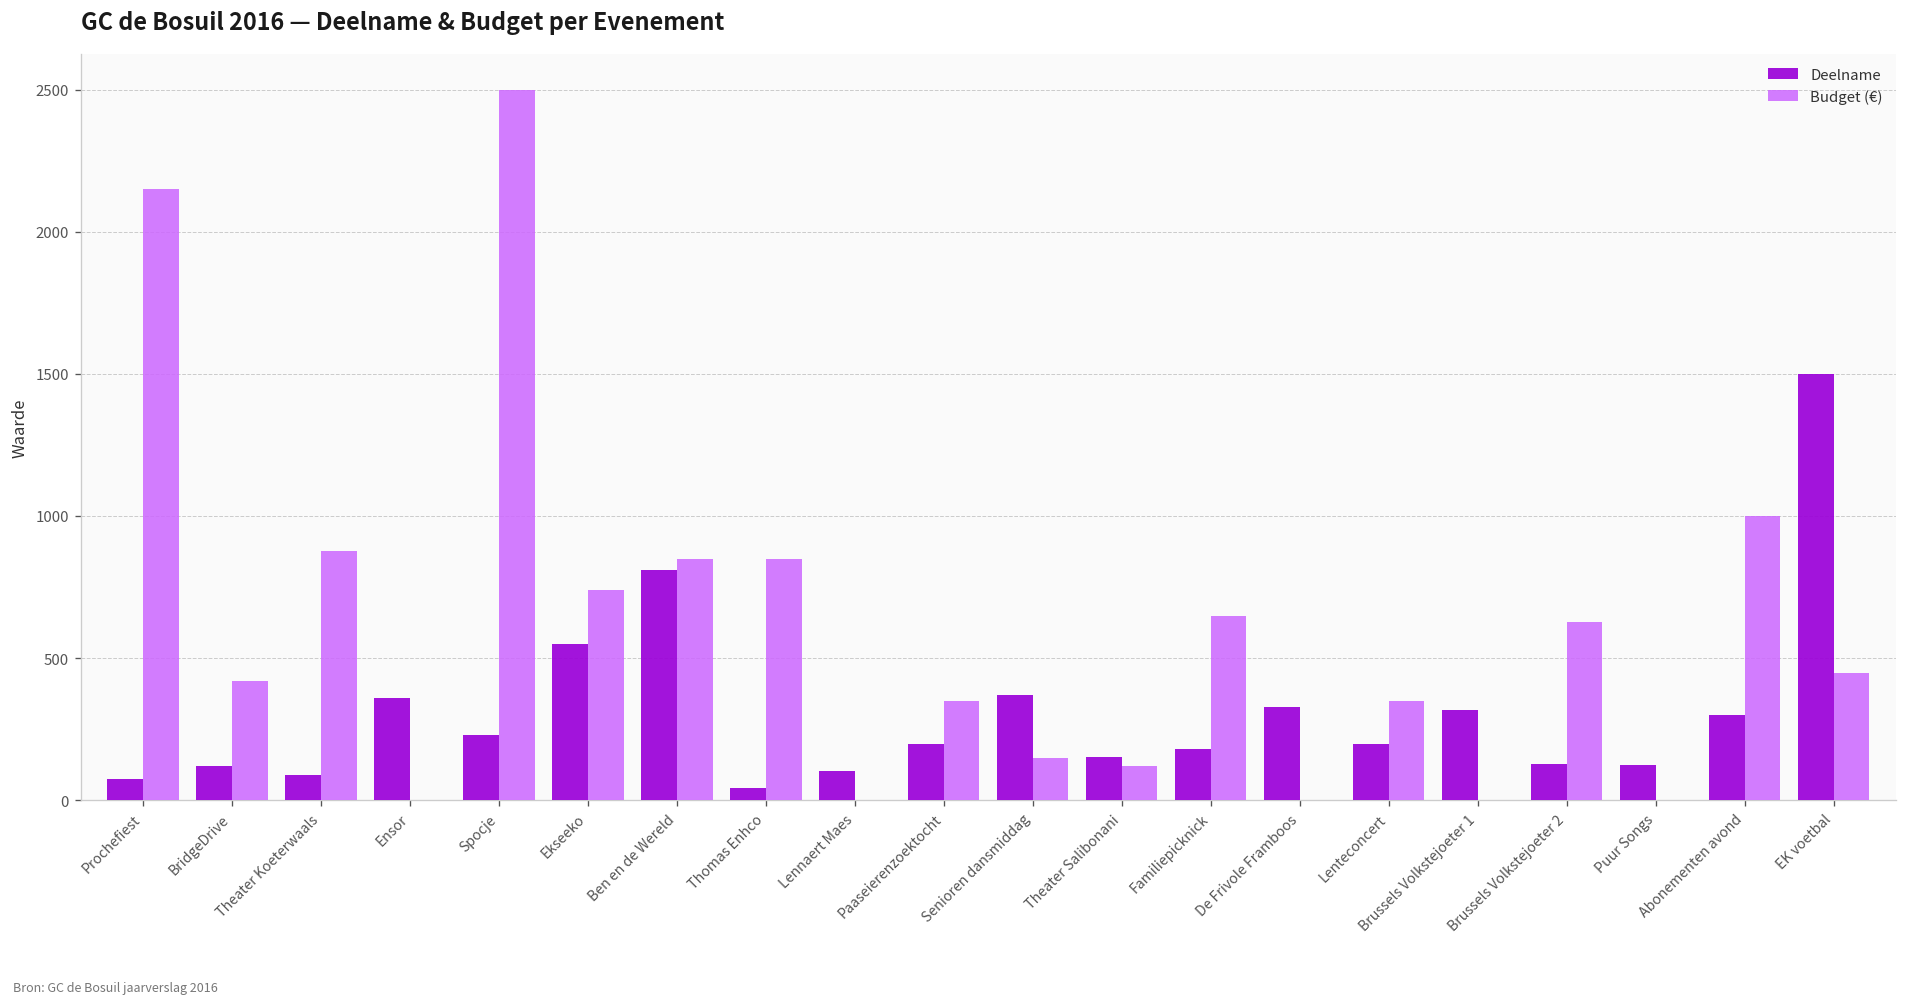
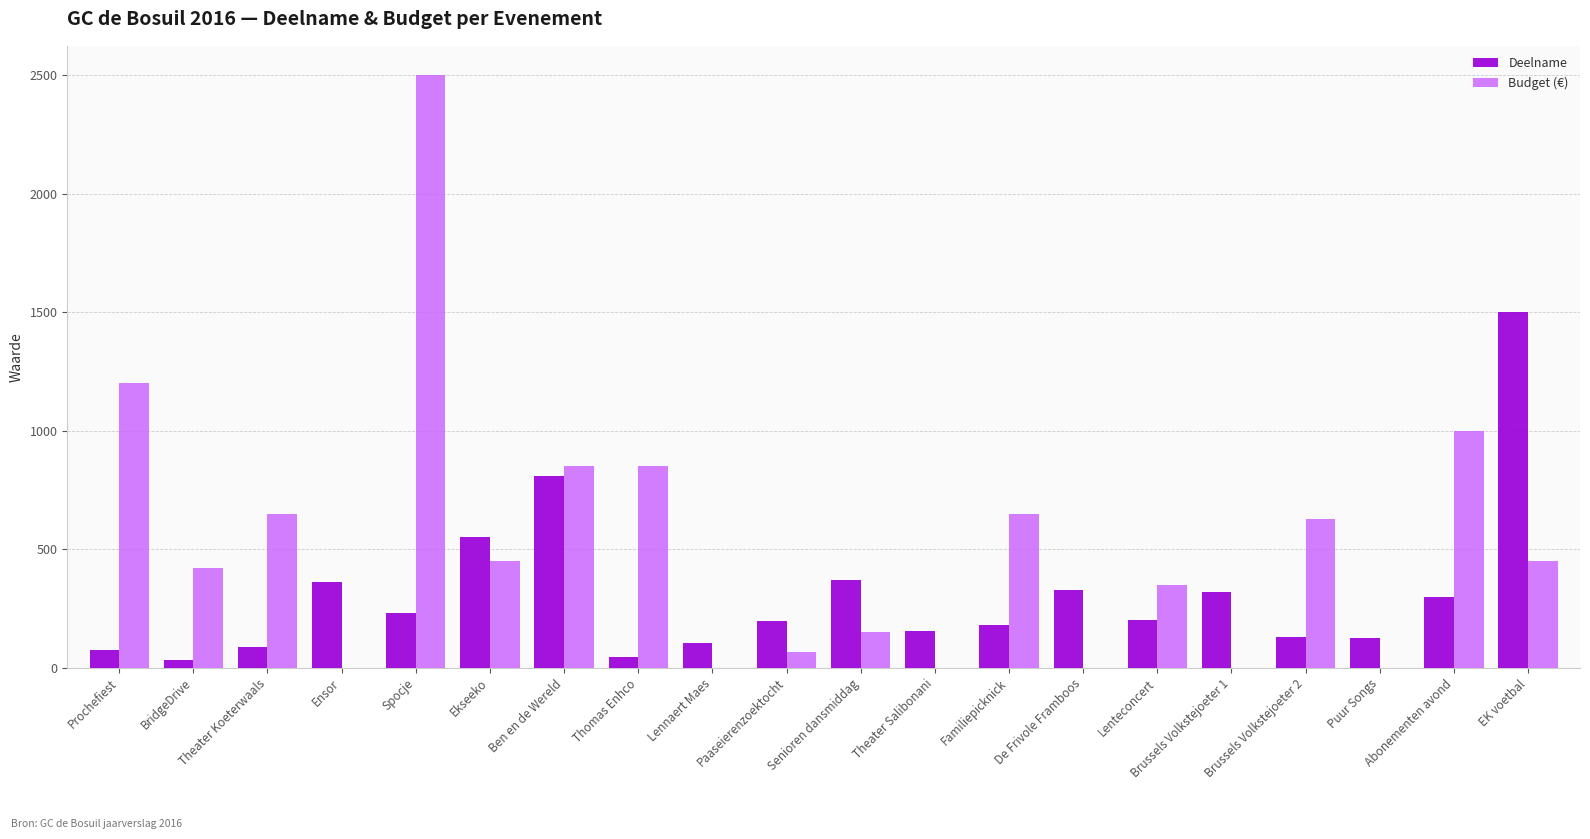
  {
    "Deelname": {
      "Prochefiest": 80,
-     "BridgeDrive": 120,
+     "BridgeDrive": 30,
      "Theater Koeterwaals": 90,
      "Ensor": 360,
      "Spocje": 230,
      "Ekseeko": 550,
      "Ben en de Wereld": 810,
      "Thomas Enhco": 50,
      "Lennaert Maes": 100,
      "Paaseierenzoektocht": 200,
      "Senioren dansmiddag": 370,
      "Theater Salibonani": 150,
      "Familiepicknick": 180,
      "De Frivole Framboos": 330,
      "Lenteconcert": 200,
      "Brussels Volkstejoeter 1": 320,
      "Brussels Volkstejoeter 2": 130,
      "Puur Songs": 120,
      "Abonementen avond": 300,
      "EK voetbal": 1500
    },
    "Budget (€)": {
-     "Prochefiest": 2150,
+     "Prochefiest": 1200,
      "BridgeDrive": 420,
-     "Theater Koeterwaals": 880,
+     "Theater Koeterwaals": 650,
      "Ensor": 0,
      "Spocje": 2500,
-     "Ekseeko": 740,
+     "Ekseeko": 450,
      "Ben en de Wereld": 850,
      "Thomas Enhco": 850,
      "Lennaert Maes": 0,
-     "Paaseierenzoektocht": 350,
+     "Paaseierenzoektocht": 70,
      "Senioren dansmiddag": 150,
-     "Theater Salibonani": 120,
+     "Theater Salibonani": 0,
      "Familiepicknick": 650,
      "De Frivole Framboos": 0,
      "Lenteconcert": 350,
      "Brussels Volkstejoeter 1": 0,
      "Brussels Volkstejoeter 2": 630,
      "Puur Songs": 0,
      "Abonementen avond": 1000,
      "EK voetbal": 450
    }
  }
